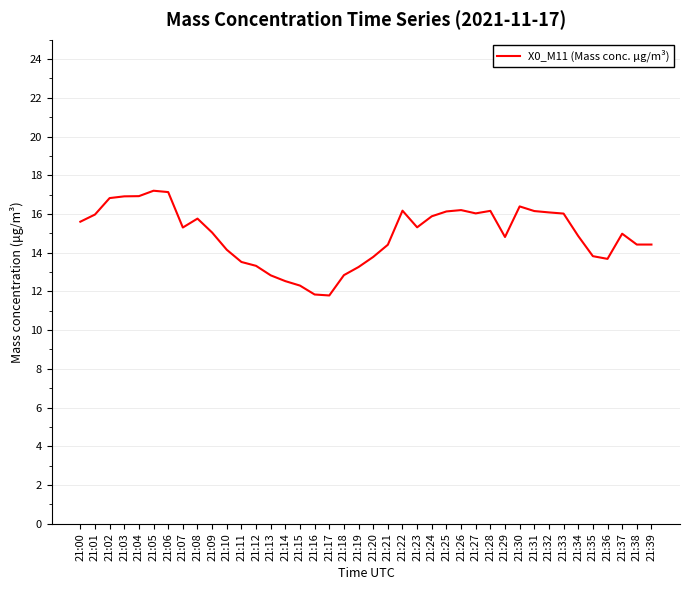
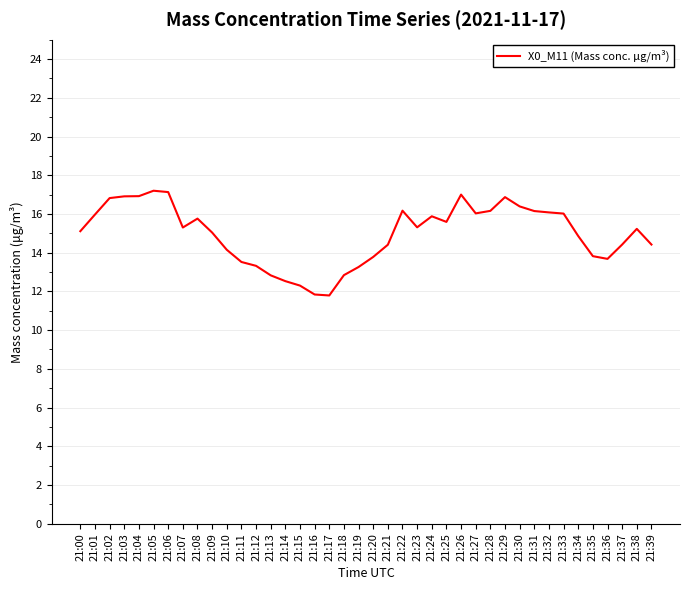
  {
-   "21:00": 15.6,
+   "21:00": 15.1,
    "21:01": 16.0,
    "21:02": 16.8,
    "21:03": 16.9,
    "21:04": 16.9,
    "21:05": 17.2,
    "21:06": 17.1,
    "21:07": 15.3,
    "21:08": 15.8,
    "21:09": 15.0,
    "21:10": 14.2,
    "21:11": 13.5,
    "21:12": 13.3,
    "21:13": 12.8,
    "21:14": 12.5,
    "21:15": 12.3,
    "21:16": 11.8,
    "21:17": 11.8,
    "21:18": 12.8,
    "21:19": 13.3,
    "21:20": 13.8,
    "21:21": 14.4,
    "21:22": 16.2,
    "21:23": 15.3,
    "21:24": 15.9,
-   "21:25": 16.1,
-   "21:26": 16.2,
+   "21:25": 15.6,
+   "21:26": 17.0,
    "21:27": 16.0,
    "21:28": 16.2,
-   "21:29": 14.8,
+   "21:29": 16.9,
    "21:30": 16.4,
    "21:31": 16.2,
    "21:32": 16.1,
    "21:33": 16.0,
    "21:34": 14.9,
    "21:35": 13.8,
    "21:36": 13.7,
-   "21:37": 15.0,
-   "21:38": 14.4,
+   "21:37": 14.4,
+   "21:38": 15.2,
    "21:39": 14.4
  }
